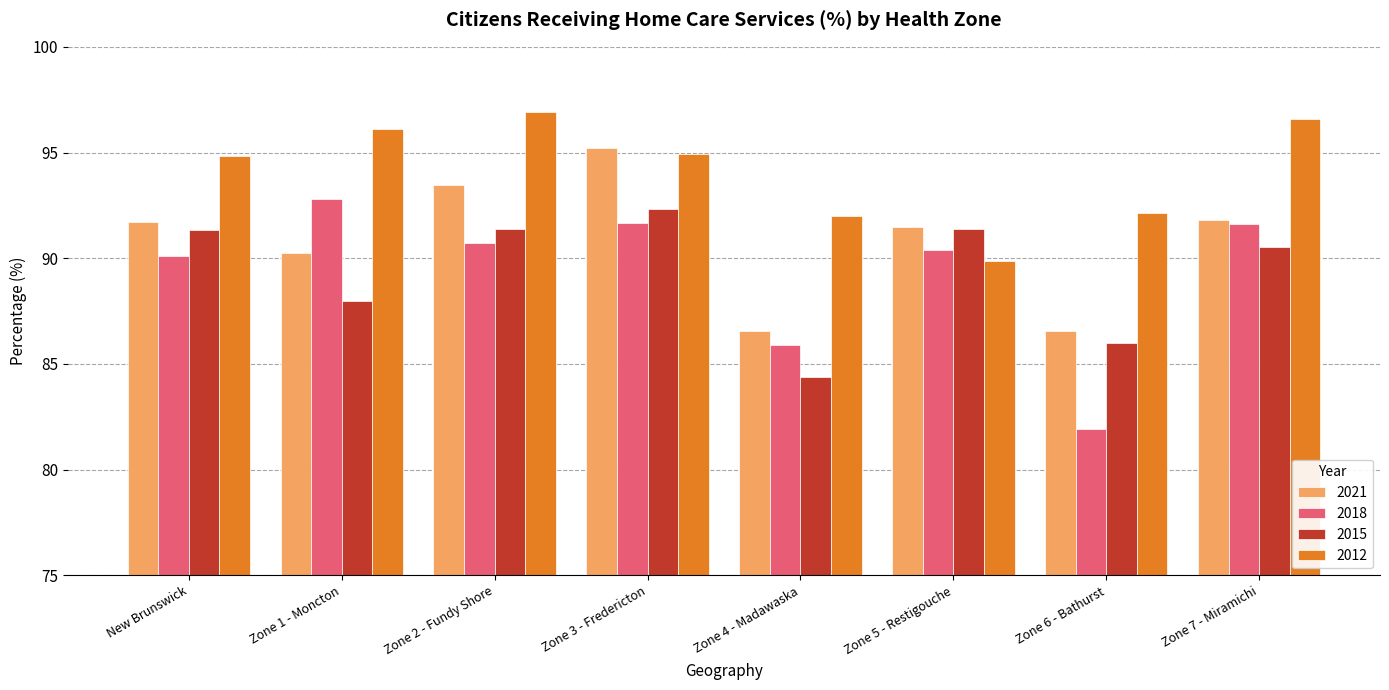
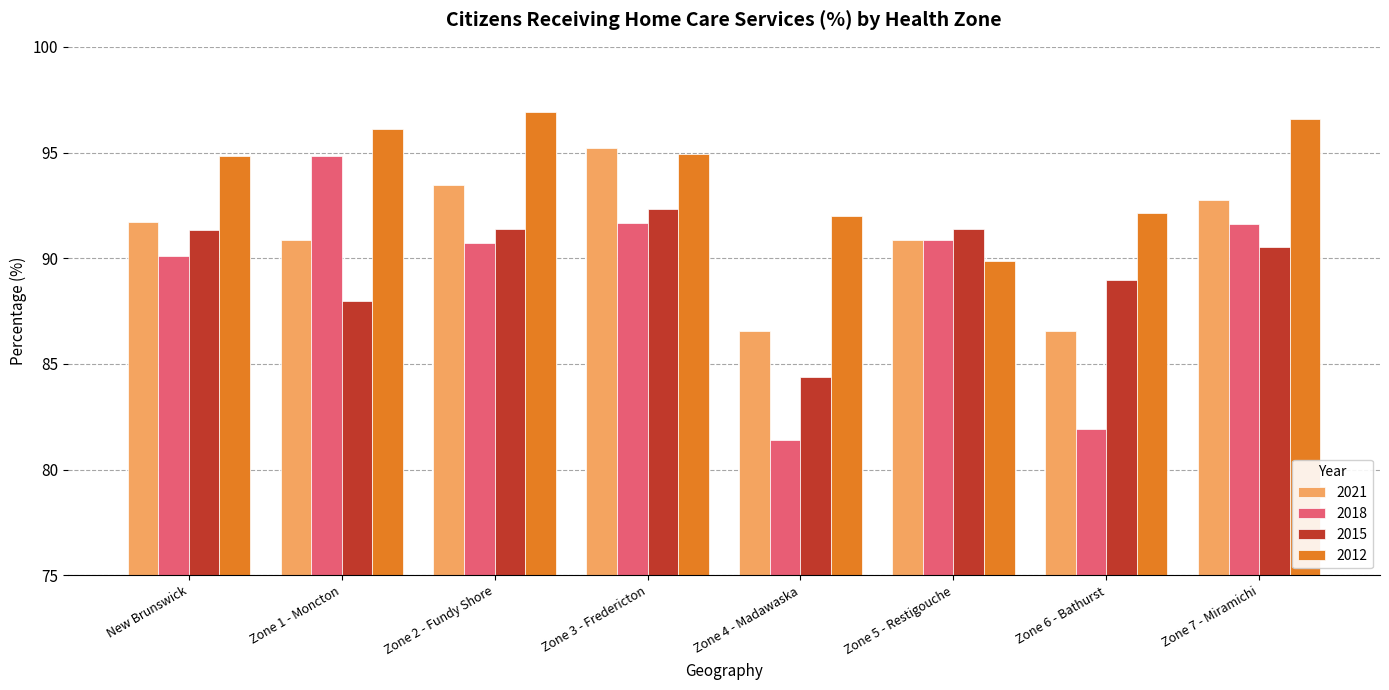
  {
    "2021": {
      "New Brunswick": 91.7,
-     "Zone 1 - Moncton": 90.3,
+     "Zone 1 - Moncton": 90.9,
      "Zone 2 - Fundy Shore": 93.5,
      "Zone 3 - Fredericton": 95.2,
      "Zone 4 - Madawaska": 86.6,
-     "Zone 5 - Restigouche": 91.5,
+     "Zone 5 - Restigouche": 90.8,
      "Zone 6 - Bathurst": 86.5,
-     "Zone 7 - Miramichi": 91.8
+     "Zone 7 - Miramichi": 92.7
    },
    "2018": {
      "New Brunswick": 90.1,
-     "Zone 1 - Moncton": 92.8,
+     "Zone 1 - Moncton": 94.9,
      "Zone 2 - Fundy Shore": 90.7,
      "Zone 3 - Fredericton": 91.6,
-     "Zone 4 - Madawaska": 85.9,
-     "Zone 5 - Restigouche": 90.4,
+     "Zone 4 - Madawaska": 81.4,
+     "Zone 5 - Restigouche": 90.9,
      "Zone 6 - Bathurst": 81.9,
      "Zone 7 - Miramichi": 91.6
    },
    "2015": {
      "New Brunswick": 91.3,
      "Zone 1 - Moncton": 88.0,
      "Zone 2 - Fundy Shore": 91.4,
      "Zone 3 - Fredericton": 92.3,
      "Zone 4 - Madawaska": 84.4,
      "Zone 5 - Restigouche": 91.4,
-     "Zone 6 - Bathurst": 86.0,
+     "Zone 6 - Bathurst": 89.0,
      "Zone 7 - Miramichi": 90.5
    },
    "2012": {
      "New Brunswick": 94.8,
      "Zone 1 - Moncton": 96.1,
      "Zone 2 - Fundy Shore": 96.9,
      "Zone 3 - Fredericton": 94.9,
      "Zone 4 - Madawaska": 92.0,
      "Zone 5 - Restigouche": 89.9,
      "Zone 6 - Bathurst": 92.1,
      "Zone 7 - Miramichi": 96.6
    }
  }
